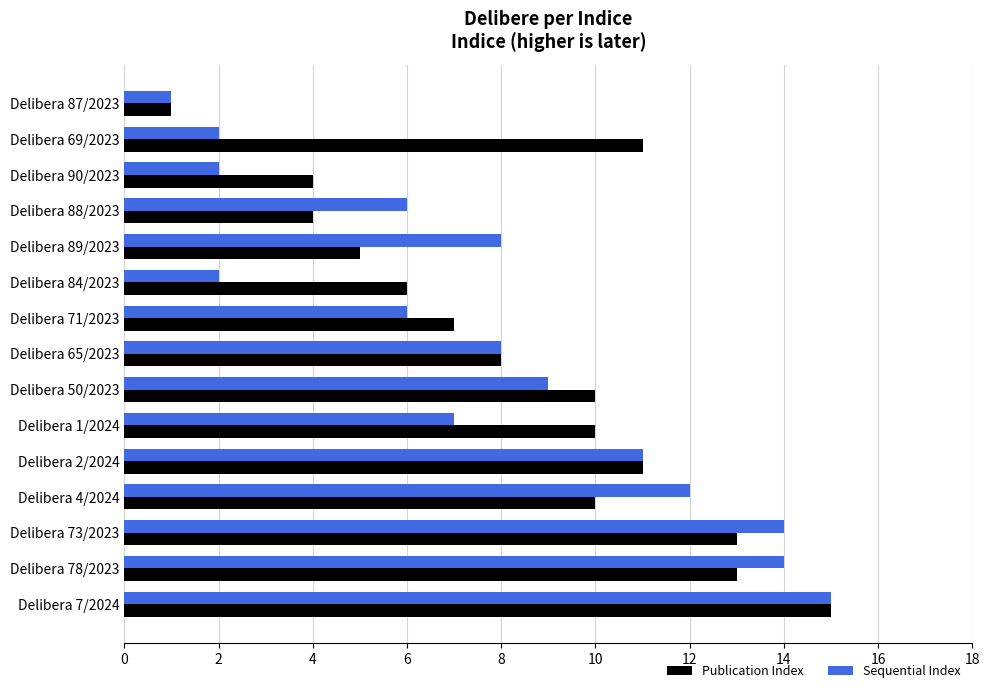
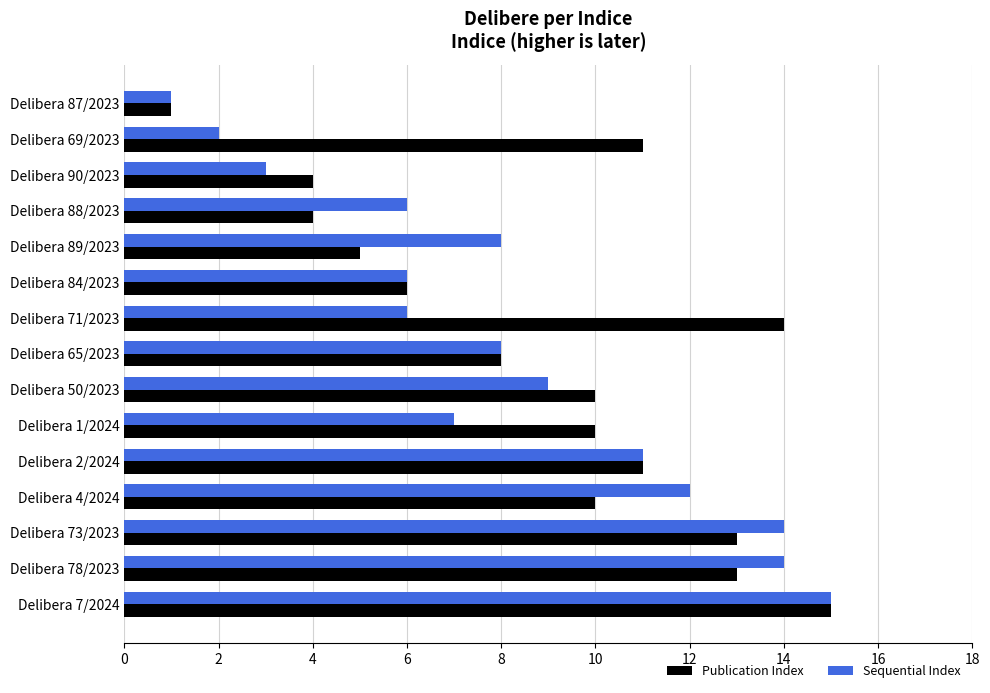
  {
    "Publication Index": {
      "Delibera 87/2023": 1,
      "Delibera 69/2023": 11,
      "Delibera 90/2023": 4,
      "Delibera 88/2023": 4,
      "Delibera 89/2023": 5,
      "Delibera 84/2023": 6,
-     "Delibera 71/2023": 7,
+     "Delibera 71/2023": 14,
      "Delibera 65/2023": 8,
      "Delibera 50/2023": 10,
      "Delibera 1/2024": 10,
      "Delibera 2/2024": 11,
      "Delibera 4/2024": 10,
      "Delibera 73/2023": 13,
      "Delibera 78/2023": 13,
      "Delibera 7/2024": 15
    },
    "Sequential Index": {
      "Delibera 87/2023": 1,
      "Delibera 69/2023": 2,
-     "Delibera 90/2023": 2,
+     "Delibera 90/2023": 3,
      "Delibera 88/2023": 6,
      "Delibera 89/2023": 8,
-     "Delibera 84/2023": 2,
+     "Delibera 84/2023": 6,
      "Delibera 71/2023": 6,
      "Delibera 65/2023": 8,
      "Delibera 50/2023": 9,
      "Delibera 1/2024": 7,
      "Delibera 2/2024": 11,
      "Delibera 4/2024": 12,
      "Delibera 73/2023": 14,
      "Delibera 78/2023": 14,
      "Delibera 7/2024": 15
    }
  }
